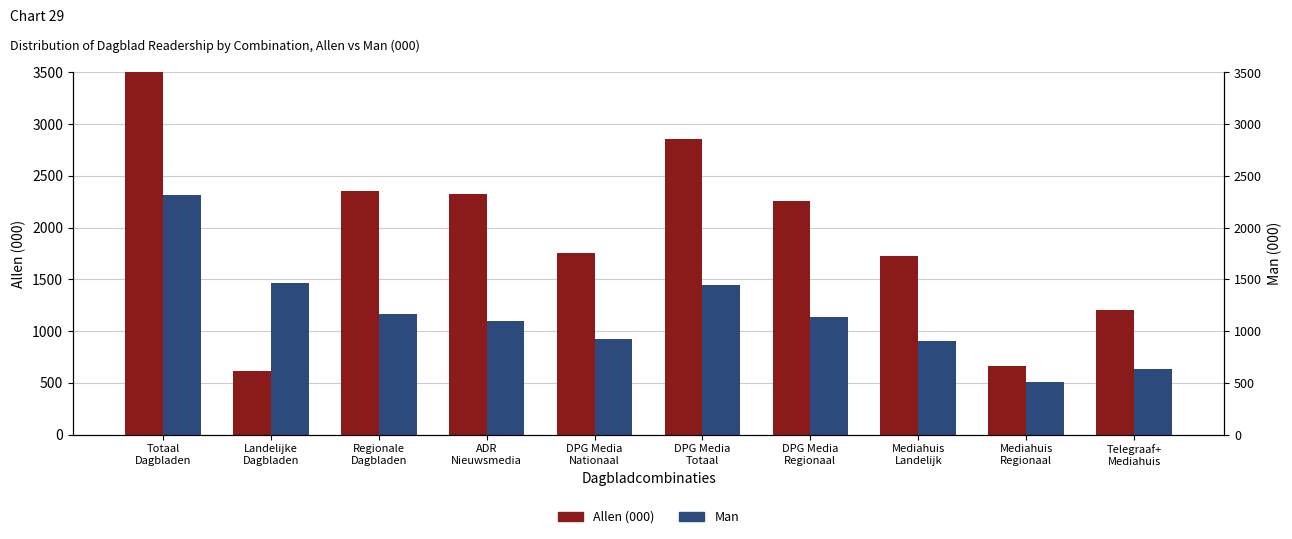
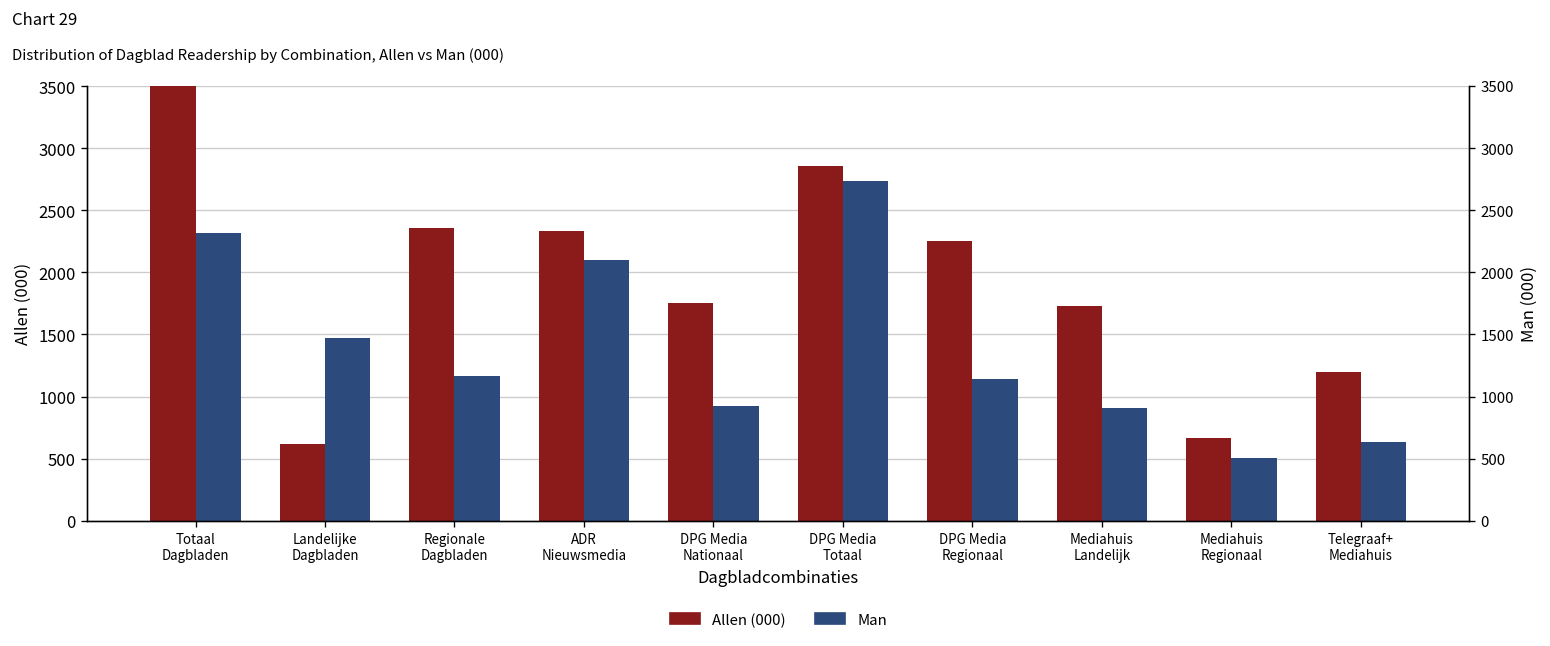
  {
    "Allen (000)": {
      "Landelijke Dagbladen": 620,
      "Regionale Dagbladen": 2360,
      "ADR Nieuwsmedia": 2330,
      "DPG Media Nationaal": 1750,
      "DPG Media Totaal": 2860,
      "DPG Media Regionaal": 2260,
      "Mediahuis Landelijk": 1730,
      "Mediahuis Regionaal": 670,
      "Telegraaf+ Mediahuis": 1200
    },
    "Man": {
      "Totaal Dagbladen": 2320,
      "Landelijke Dagbladen": 1470,
      "Regionale Dagbladen": 1170,
-     "ADR Nieuwsmedia": 1100,
+     "ADR Nieuwsmedia": 2100,
      "DPG Media Nationaal": 930,
-     "DPG Media Totaal": 1450,
+     "DPG Media Totaal": 2740,
      "DPG Media Regionaal": 1140,
      "Mediahuis Landelijk": 910,
      "Mediahuis Regionaal": 510,
      "Telegraaf+ Mediahuis": 630
    }
  }
